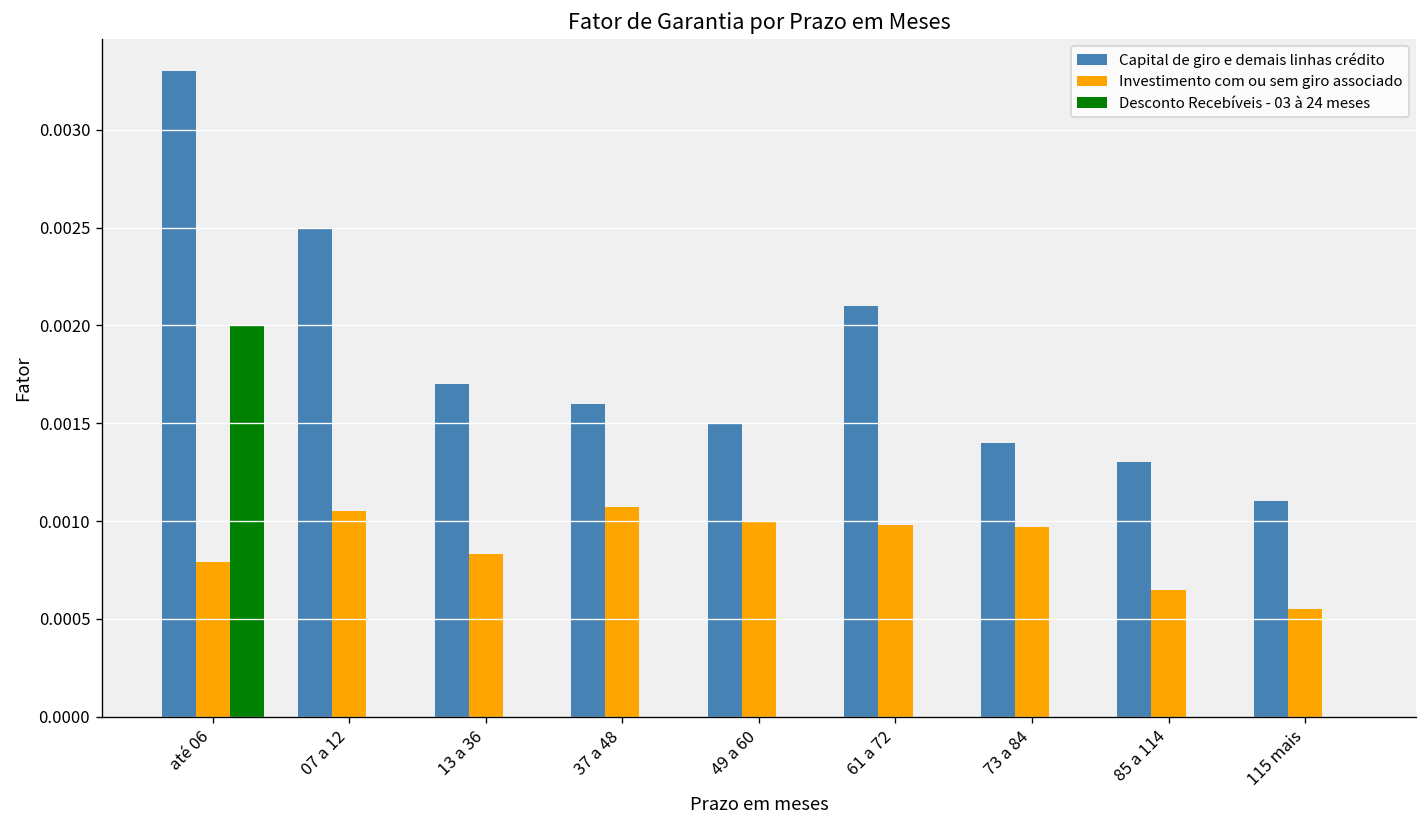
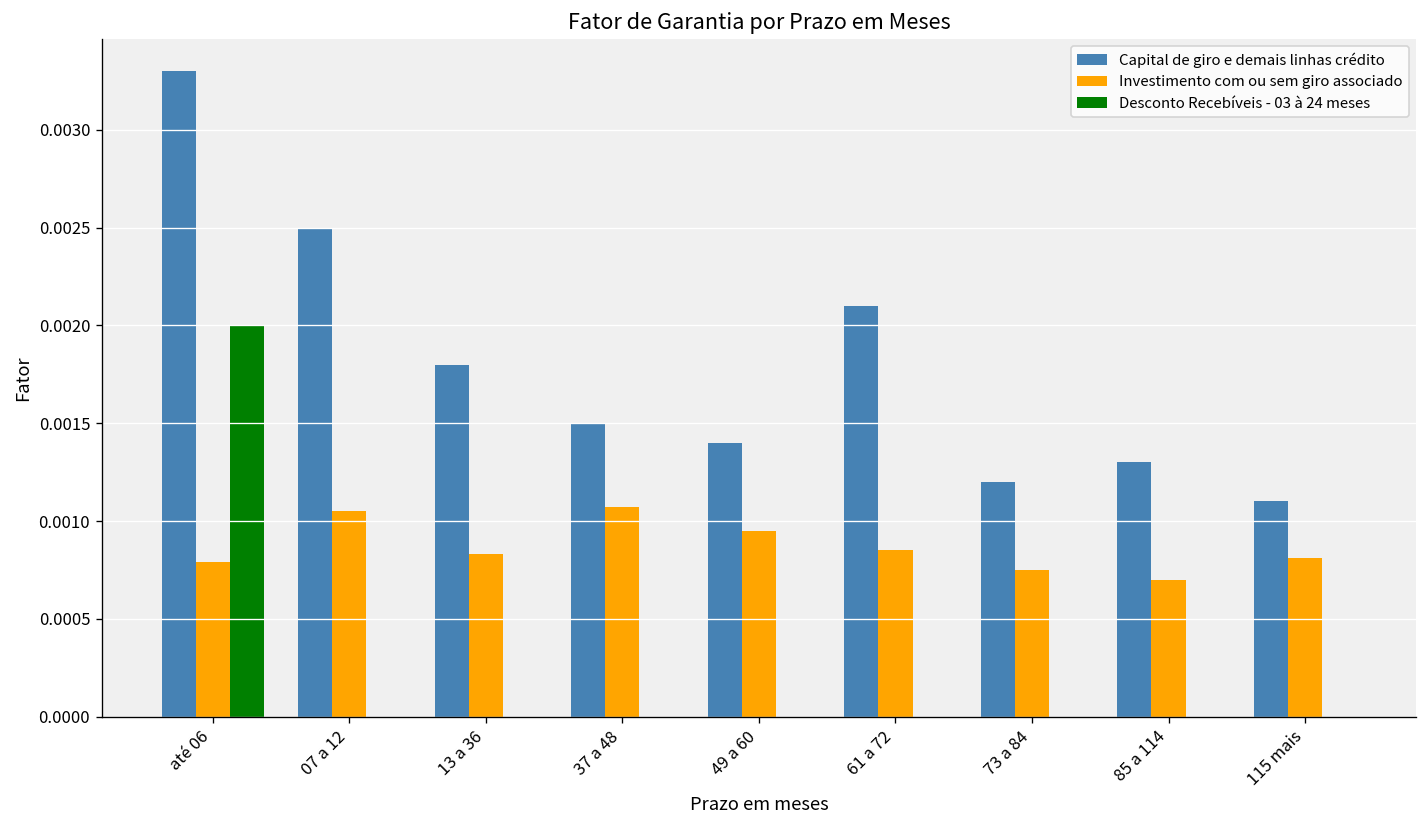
  {
    "Capital de giro e demais linhas crédito": {
      "até 06": 0.0033,
      "07 a 12": 0.0025,
-     "13 a 36": 0.0017,
-     "37 a 48": 0.0016,
-     "49 a 60": 0.0015,
+     "13 a 36": 0.0018,
+     "37 a 48": 0.0015,
+     "49 a 60": 0.0014,
      "61 a 72": 0.0021,
-     "73 a 84": 0.0014,
+     "73 a 84": 0.0012,
      "85 a 114": 0.0013,
      "115 mais": 0.0011
    },
    "Investimento com ou sem giro associado": {
      "até 06": 0.00079,
      "07 a 12": 0.00105,
      "13 a 36": 0.00083,
      "37 a 48": 0.00107,
-     "49 a 60": 0.00100,
-     "61 a 72": 0.00098,
-     "73 a 84": 0.00097,
-     "85 a 114": 0.00065,
-     "115 mais": 0.00055
+     "49 a 60": 0.00095,
+     "61 a 72": 0.00085,
+     "73 a 84": 0.00075,
+     "85 a 114": 0.00070,
+     "115 mais": 0.00081
    },
    "Desconto Recebíveis - 03 à 24 meses": {
      "até 06": 0.00200,
      "07 a 12": 0.00000,
      "13 a 36": 0.00000,
      "37 a 48": 0.00000,
      "49 a 60": 0.00000,
      "61 a 72": 0.00000,
      "73 a 84": 0.00000,
      "85 a 114": 0.00000,
      "115 mais": 0.00000
    }
  }
